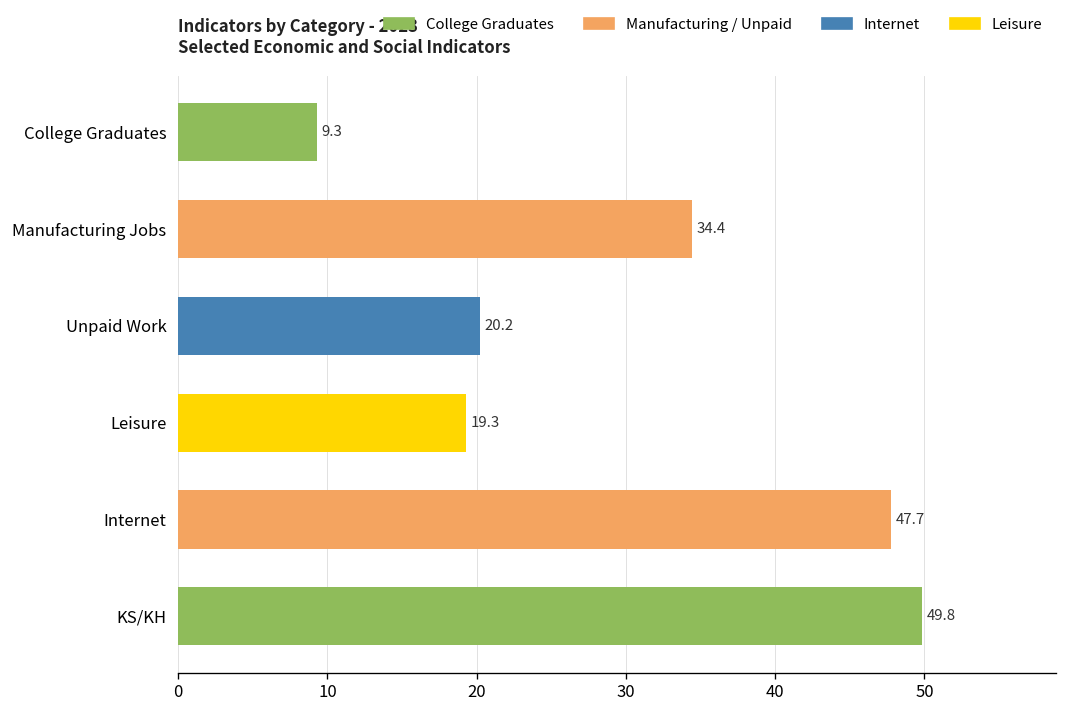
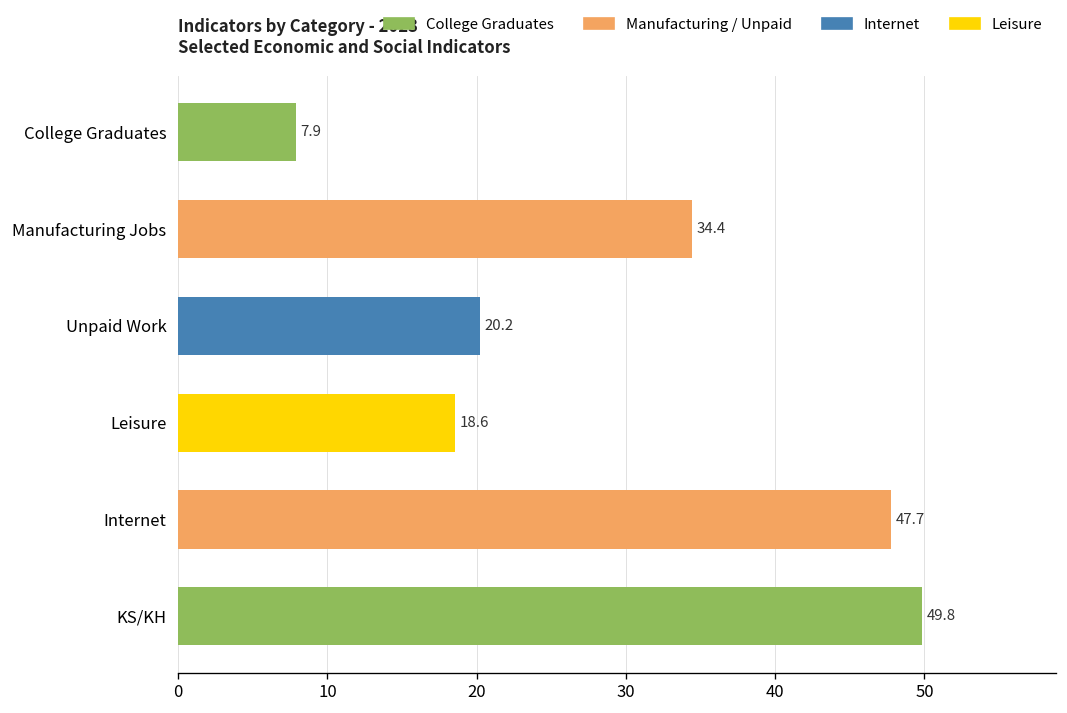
  {
-   "College Graduates": 9.3,
+   "College Graduates": 7.9,
    "Manufacturing Jobs": 34.4,
    "Unpaid Work": 20.2,
-   "Leisure": 19.3,
+   "Leisure": 18.6,
    "Internet": 47.7,
    "KS/KH": 49.8
  }
